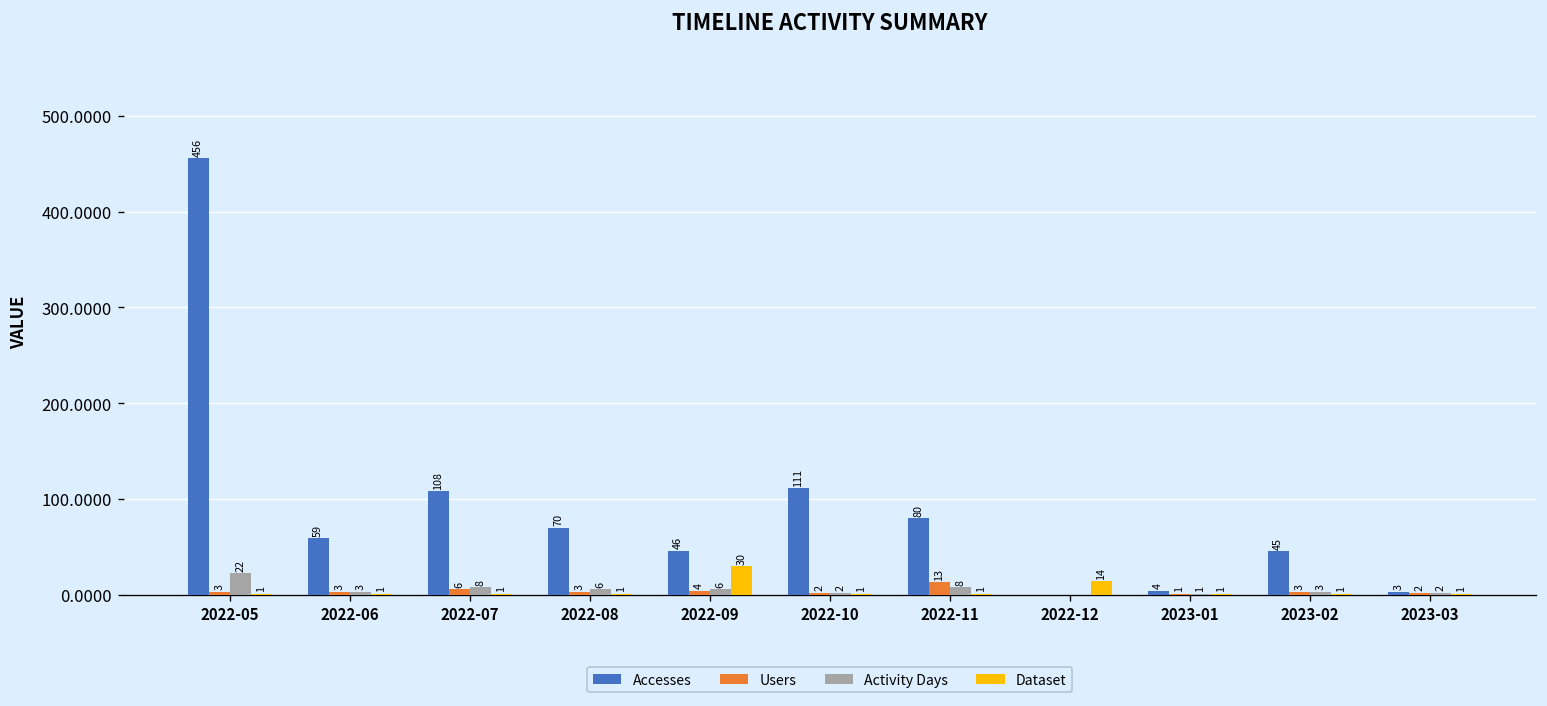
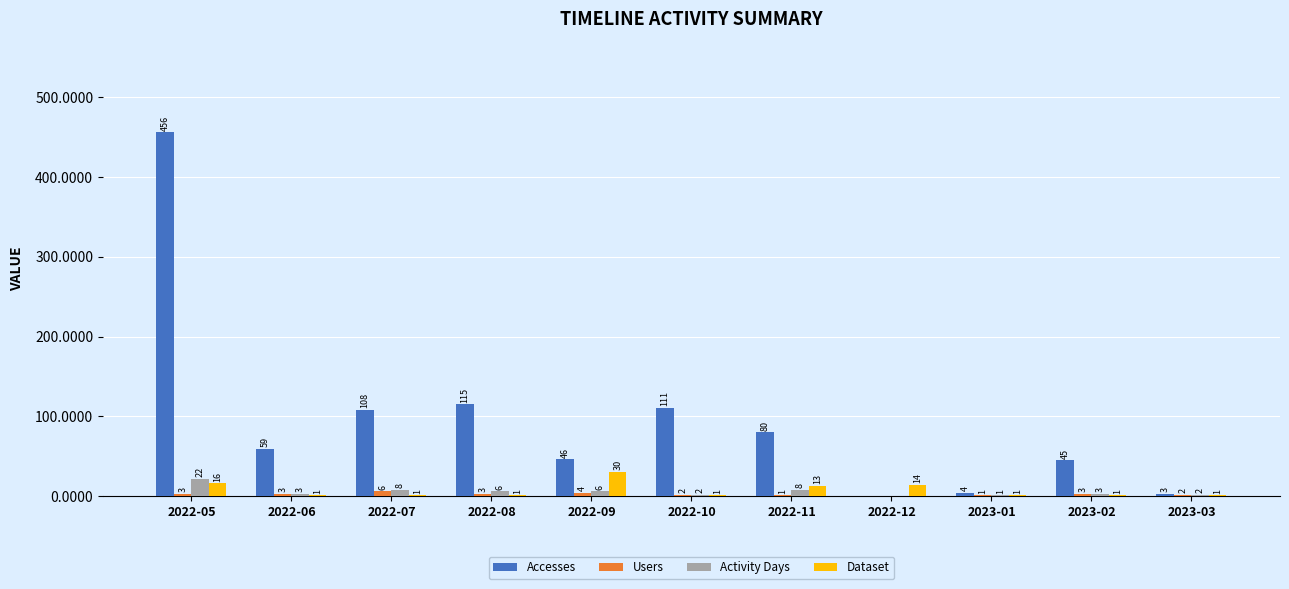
  {
    "Accesses": {
      "2022-05": 456,
      "2022-06": 59,
      "2022-07": 108,
-     "2022-08": 70,
+     "2022-08": 115,
      "2022-09": 46,
      "2022-10": 111,
      "2022-11": 80,
      "2023-01": 4,
      "2023-02": 45,
      "2023-03": 3
    },
    "Users": {
      "2022-05": 3,
      "2022-06": 3,
      "2022-07": 6,
      "2022-08": 3,
      "2022-09": 4,
      "2022-10": 2,
-     "2022-11": 13,
+     "2022-11": 1,
      "2023-01": 1,
      "2023-02": 3,
      "2023-03": 2
    },
    "Activity Days": {
      "2022-05": 22,
      "2022-06": 3,
      "2022-07": 8,
      "2022-08": 6,
      "2022-09": 6,
      "2022-10": 2,
      "2022-11": 8,
      "2023-01": 1,
      "2023-02": 3,
      "2023-03": 2
    },
    "Dataset": {
-     "2022-05": 1,
+     "2022-05": 16,
      "2022-06": 1,
      "2022-07": 1,
      "2022-08": 1,
      "2022-09": 30,
      "2022-10": 1,
-     "2022-11": 1,
+     "2022-11": 13,
      "2022-12": 14,
      "2023-01": 1,
      "2023-02": 1,
      "2023-03": 1
    }
  }
